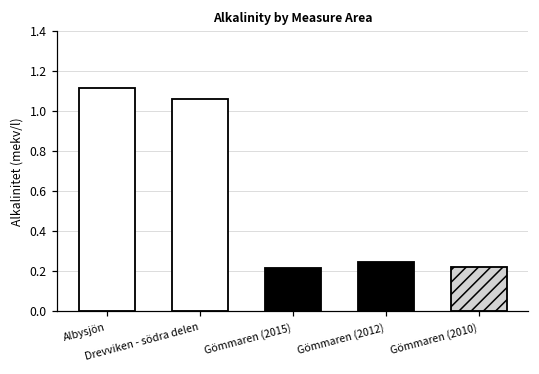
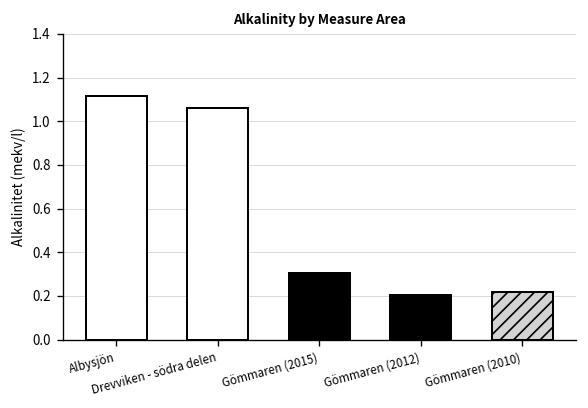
  {
    "Albysjön": 1.12,
    "Drevviken - södra delen": 1.06,
-   "Gömmaren (2015)": 0.22,
-   "Gömmaren (2012)": 0.25,
+   "Gömmaren (2015)": 0.31,
+   "Gömmaren (2012)": 0.20,
    "Gömmaren (2010)": 0.22
  }
